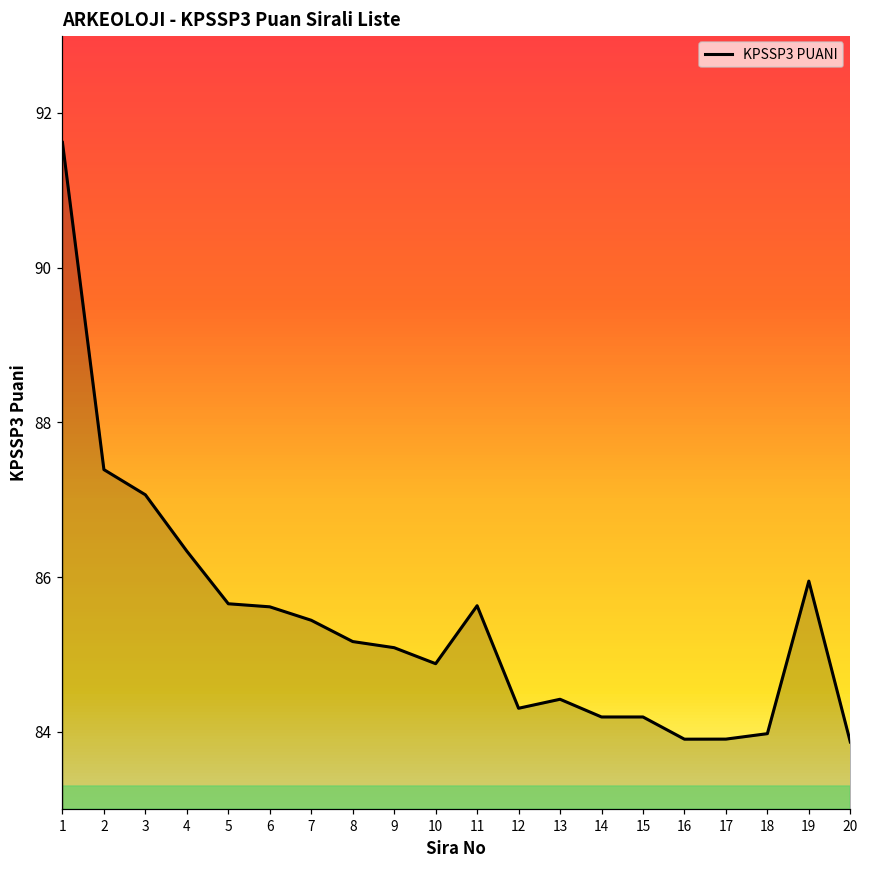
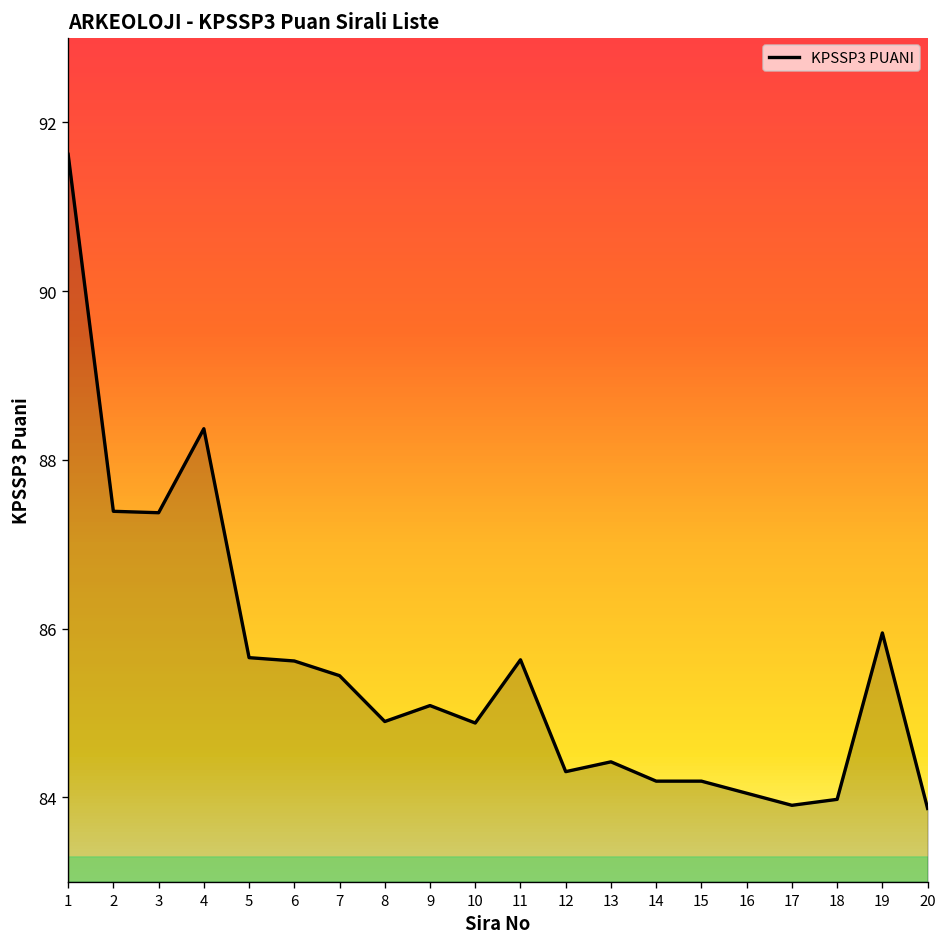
  {
    "1": 91.6,
    "2": 87.4,
-   "3": 87.1,
-   "4": 86.3,
+   "3": 87.4,
+   "4": 88.4,
    "5": 85.7,
    "6": 85.6,
    "7": 85.4,
-   "8": 85.2,
+   "8": 84.9,
    "9": 85.1,
    "10": 84.9,
    "11": 85.6,
    "12": 84.3,
    "13": 84.4,
    "14": 84.2,
    "15": 84.2,
-   "16": 83.9,
+   "16": 84.1,
    "17": 83.9,
    "18": 84.0,
    "19": 85.9,
    "20": 83.9
  }
